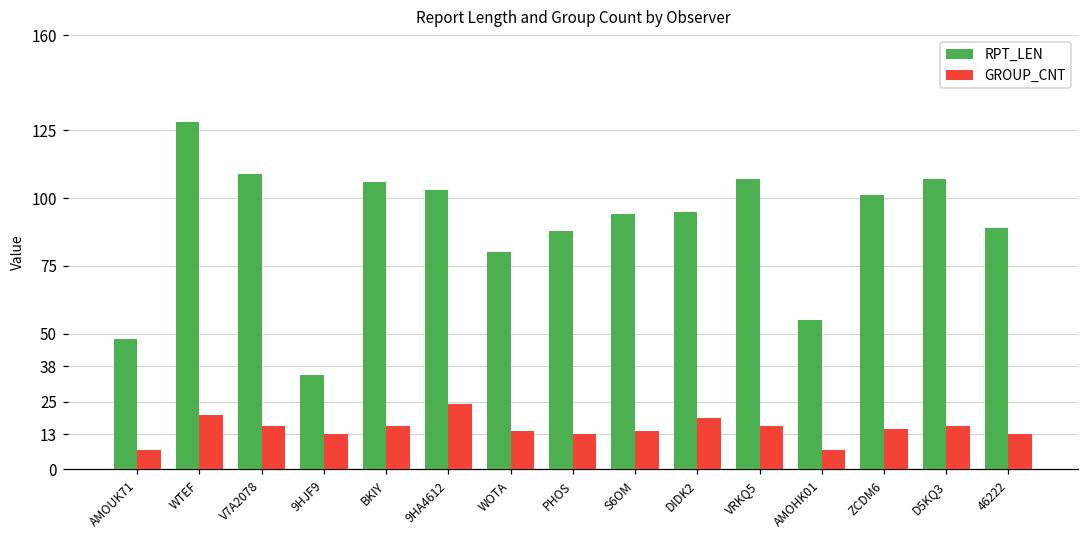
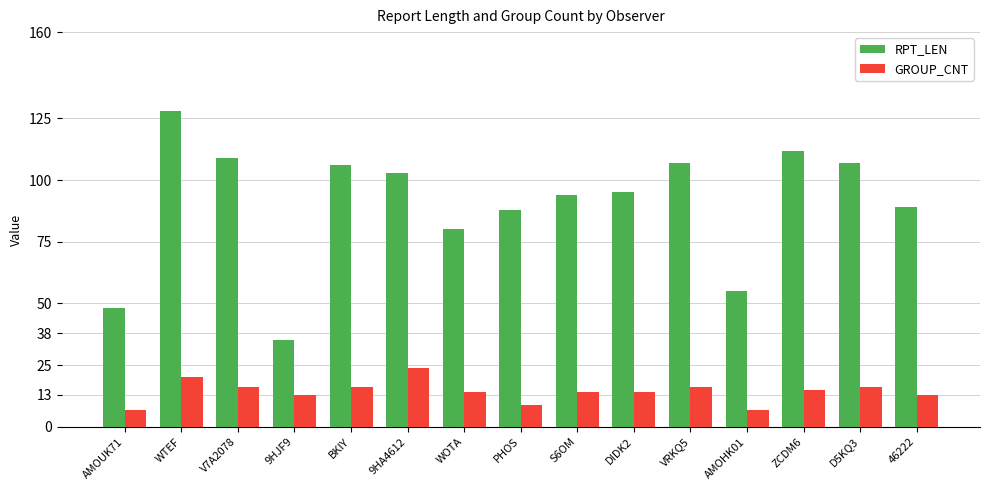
  {
    "RPT_LEN": {
      "AMOUK71": 48,
      "WTEF": 128,
      "V7A2078": 109,
      "9HJF9": 35,
      "BKIY": 106,
      "9HA4612": 103,
      "WOTA": 80,
      "PHOS": 88,
      "S6OM": 94,
      "DIDK2": 95,
      "VRKQ5": 107,
      "AMOHK01": 55,
-     "ZCDM6": 101,
+     "ZCDM6": 112,
      "D5KQ3": 107,
      "46222": 89
    },
    "GROUP_CNT": {
      "AMOUK71": 7,
      "WTEF": 20,
      "V7A2078": 16,
      "9HJF9": 13,
      "BKIY": 16,
      "9HA4612": 24,
      "WOTA": 14,
-     "PHOS": 13,
+     "PHOS": 9,
      "S6OM": 14,
-     "DIDK2": 19,
+     "DIDK2": 14,
      "VRKQ5": 16,
      "AMOHK01": 7,
      "ZCDM6": 15,
      "D5KQ3": 16,
      "46222": 13
    }
  }
